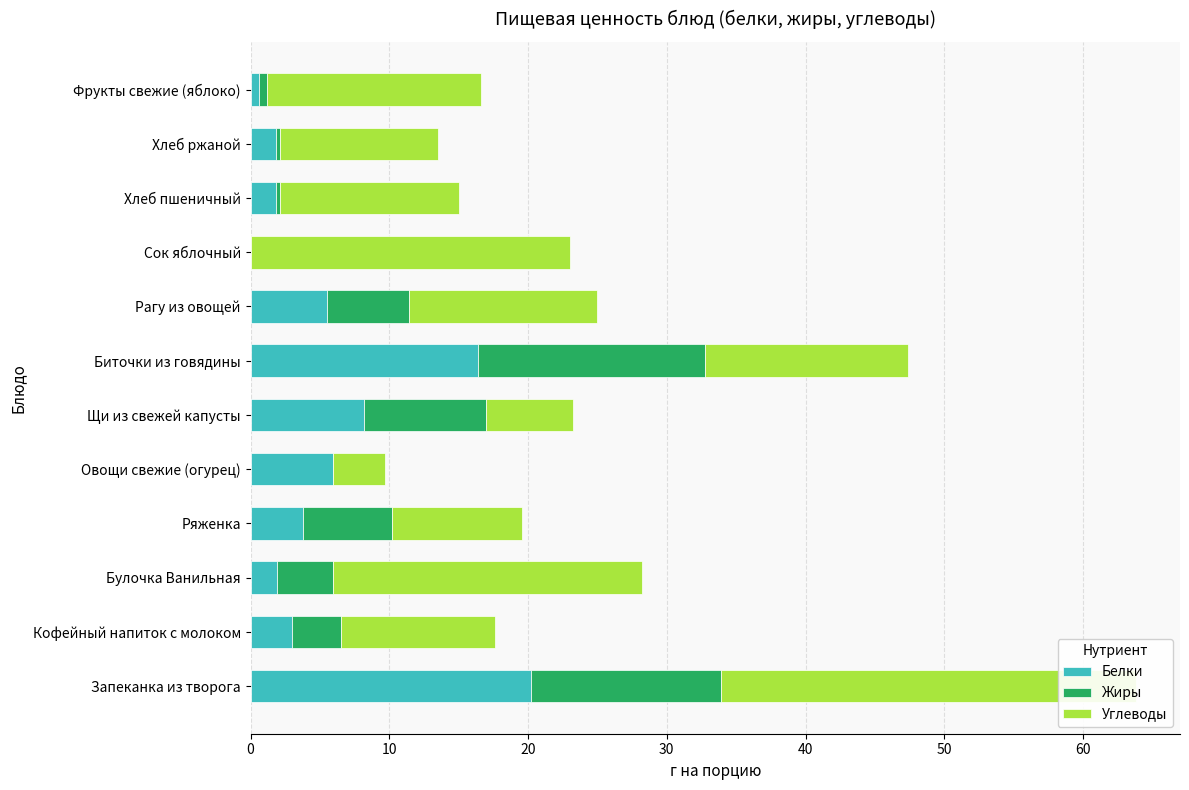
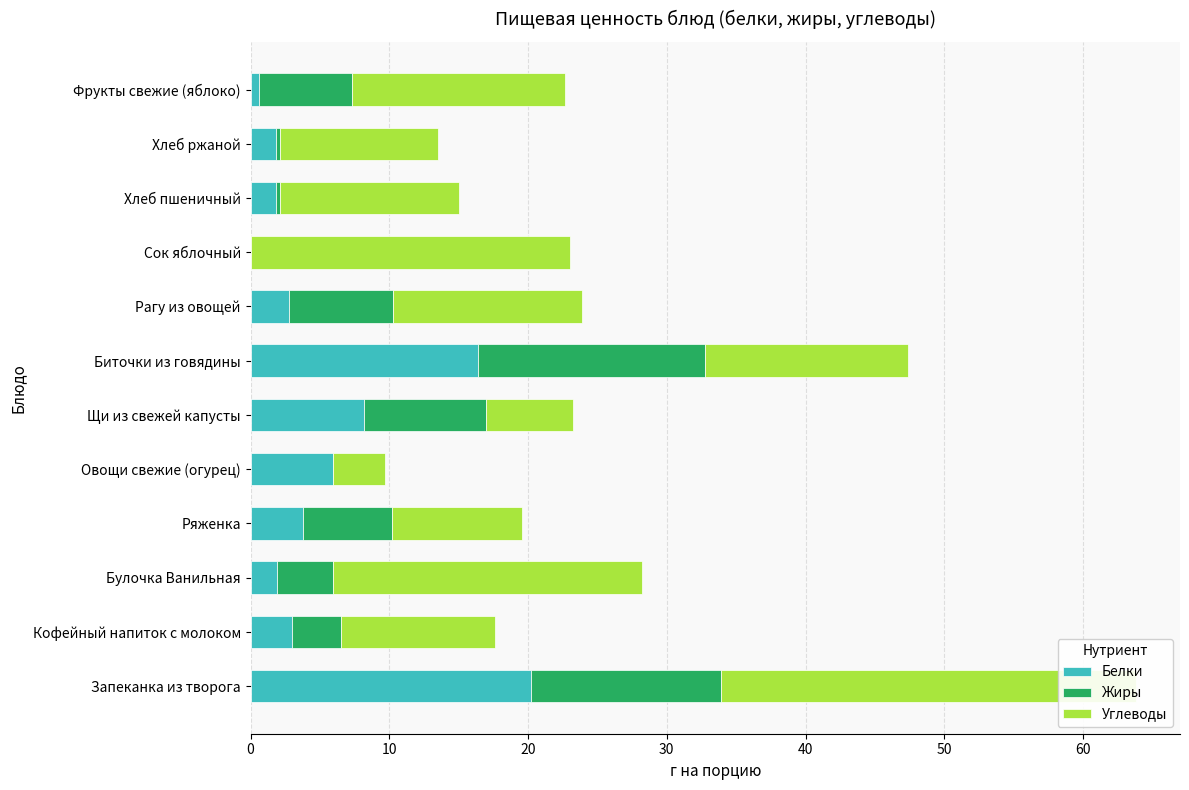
  {
    "Белки": {
      "Фрукты свежие (яблоко)": 0.6,
      "Хлеб ржаной": 1.8,
      "Хлеб пшеничный": 1.8,
      "Сок яблочный": 0.0,
-     "Рагу из овощей": 5.5,
+     "Рагу из овощей": 2.8,
      "Биточки из говядины": 16.4,
      "Щи из свежей капусты": 8.2,
      "Овощи свежие (огурец)": 6.0,
      "Ряженка": 3.8,
      "Булочка Ванильная": 1.9,
      "Кофейный напиток с молоком": 3.0,
      "Запеканка из творога": 20.2
    },
    "Жиры": {
-     "Фрукты свежие (яблоко)": 0.6,
+     "Фрукты свежие (яблоко)": 6.7,
      "Хлеб ржаной": 0.3,
      "Хлеб пшеничный": 0.3,
      "Сок яблочный": 0.0,
-     "Рагу из овощей": 5.9,
+     "Рагу из овощей": 7.5,
      "Биточки из говядины": 16.3,
      "Щи из свежей капусты": 8.8,
      "Овощи свежие (огурец)": 0.0,
      "Ряженка": 6.4,
      "Булочка Ванильная": 4.1,
      "Кофейный напиток с молоком": 3.5,
      "Запеканка из творога": 13.7
    },
    "Углеводы": {
      "Фрукты свежие (яблоко)": 15.4,
      "Хлеб ржаной": 11.4,
      "Хлеб пшеничный": 12.9,
      "Сок яблочный": 23.0,
      "Рагу из овощей": 13.6,
      "Биточки из говядины": 14.6,
      "Щи из свежей капусты": 6.3,
      "Овощи свежие (огурец)": 3.8,
      "Ряженка": 9.4,
      "Булочка Ванильная": 22.2,
      "Кофейный напиток с молоком": 11.1
    }
  }
